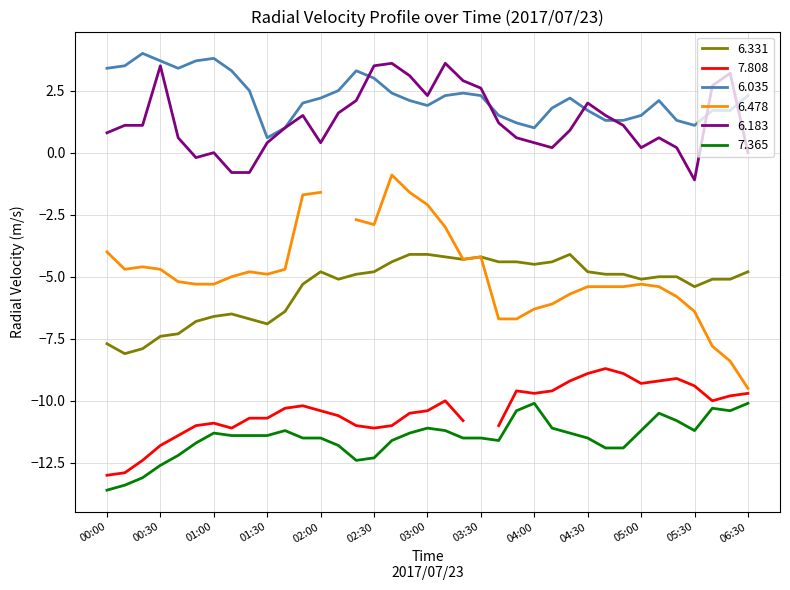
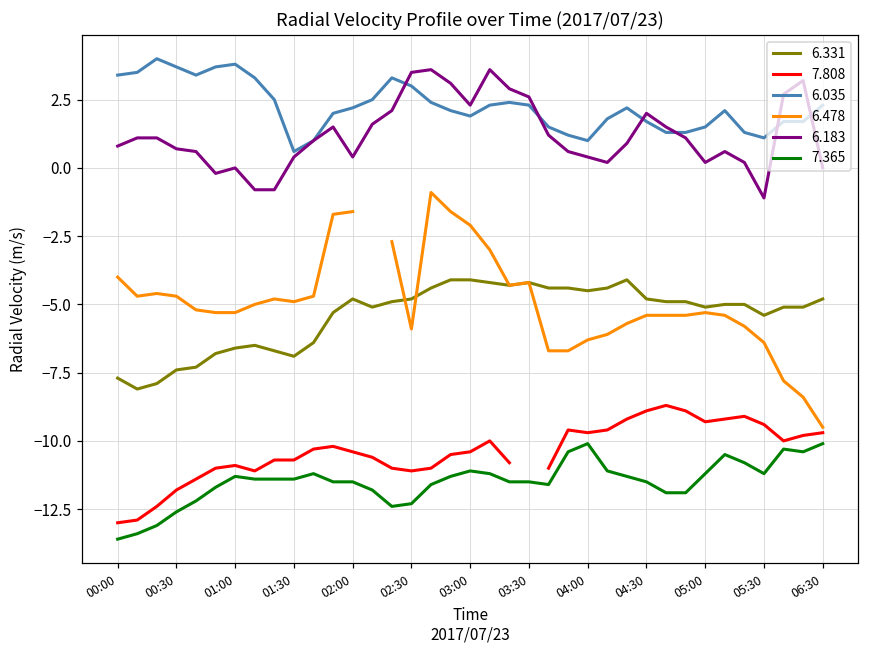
  {
    "6.331": {
      "00:00": -7.7,
      "00:30": -7.4,
      "01:00": -6.6,
      "01:30": -6.9,
      "02:00": -4.8,
      "02:30": -4.8,
      "03:00": -4.1,
      "04:00": -4.5,
      "04:30": -4.8,
      "05:00": -5.1,
      "05:30": -5.4,
      "06:30": -4.8
    },
    "7.808": {
      "00:00": -13.0,
      "00:30": -11.8,
      "01:00": -10.9,
      "01:30": -10.7,
      "02:00": -10.4,
      "02:30": -11.1,
      "03:00": -10.4,
      "04:00": -9.7,
      "04:30": -8.9,
      "05:00": -9.3,
      "05:30": -9.4,
      "06:30": -9.7
    },
    "6.035": {
      "00:00": 3.4,
      "00:30": 3.7,
      "01:00": 3.8,
      "01:30": 0.6,
      "02:00": 2.2,
      "02:30": 3.0,
      "03:00": 1.9,
      "03:30": 2.3,
      "04:00": 1.0,
      "04:30": 1.7,
      "05:00": 1.5,
      "05:30": 1.1
    },
    "6.478": {
      "00:00": -4.0,
      "00:30": -4.7,
      "01:00": -5.3,
      "01:30": -4.9,
      "02:00": -1.6,
-     "02:30": -2.9,
+     "02:30": -5.9,
      "03:00": -2.1,
      "04:00": -6.3,
      "04:30": -5.4,
      "05:00": -5.3,
      "05:30": -6.4,
      "06:30": -9.5
    },
    "6.183": {
      "00:00": 0.8,
-     "00:30": 3.5,
+     "00:30": 0.7,
      "01:00": 0.0,
      "01:30": 0.4,
      "02:00": 0.4,
      "02:30": 3.5,
      "03:00": 2.3,
      "03:30": 2.6,
      "04:00": 0.4,
      "04:30": 2.0,
      "05:00": 0.2,
      "05:30": -1.1
    },
    "7.365": {
      "00:00": -13.6,
      "00:30": -12.6,
      "01:00": -11.3,
      "01:30": -11.4,
      "02:00": -11.5,
      "02:30": -12.3,
      "03:00": -11.1,
      "03:30": -11.5,
      "04:00": -10.1,
      "04:30": -11.5,
      "05:00": -11.2,
      "05:30": -11.2,
      "06:30": -10.1
    }
  }
